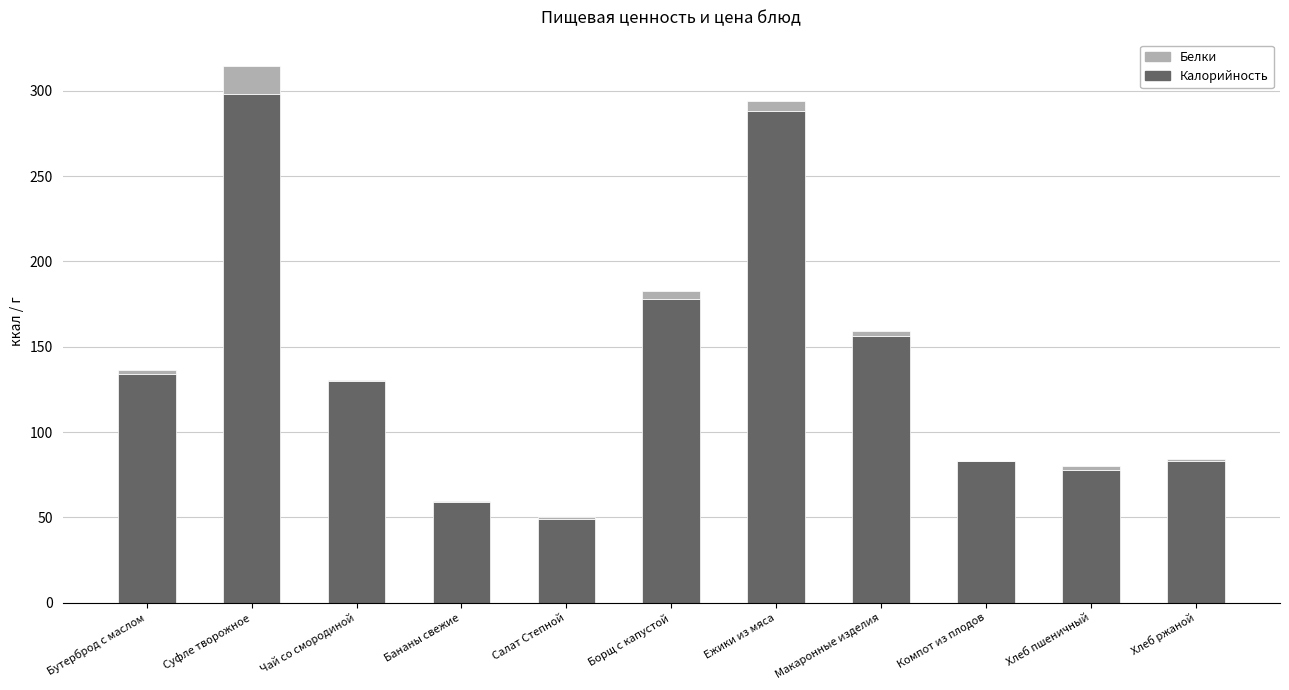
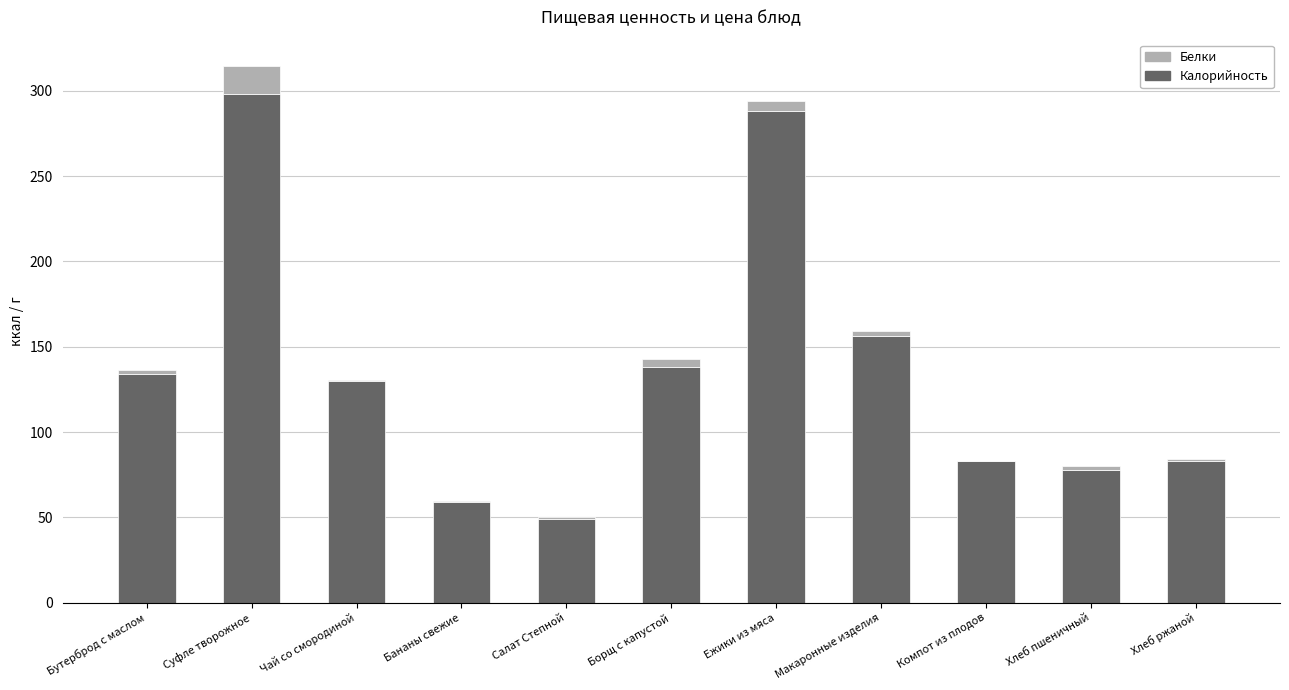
  {
    "Калорийность": {
      "Бутерброд с маслом": 134,
      "Суфле творожное": 298,
      "Чай со смородиной": 130,
      "Бананы свежие": 59,
      "Салат Степной": 49,
-     "Борщ с капустой": 178,
+     "Борщ с капустой": 138,
      "Ежики из мяса": 288,
      "Макаронные изделия": 156,
      "Компот из плодов": 83,
      "Хлеб пшеничный": 78,
      "Хлеб ржаной": 83
    }
  }
